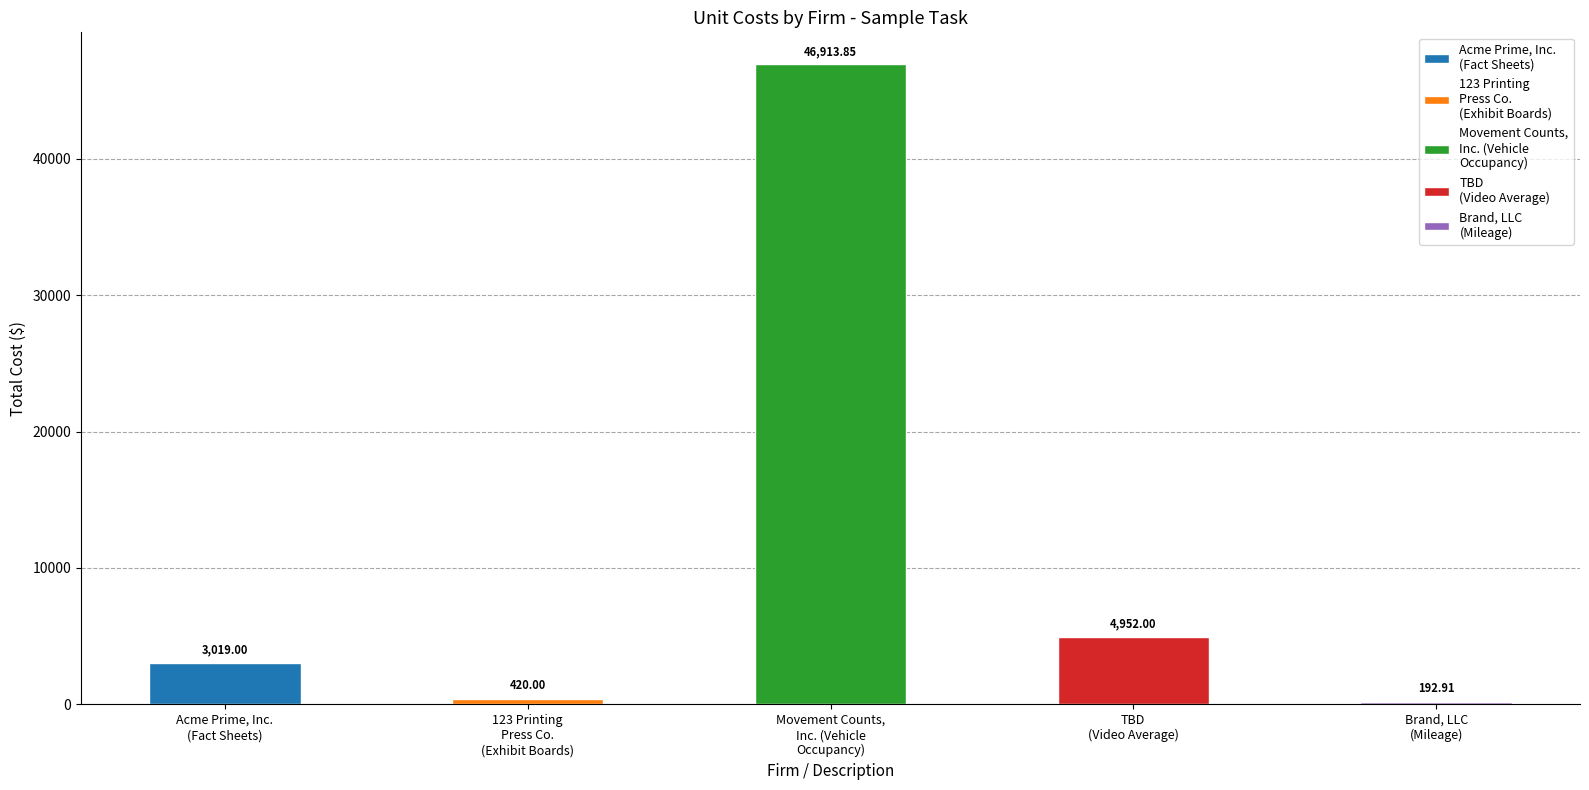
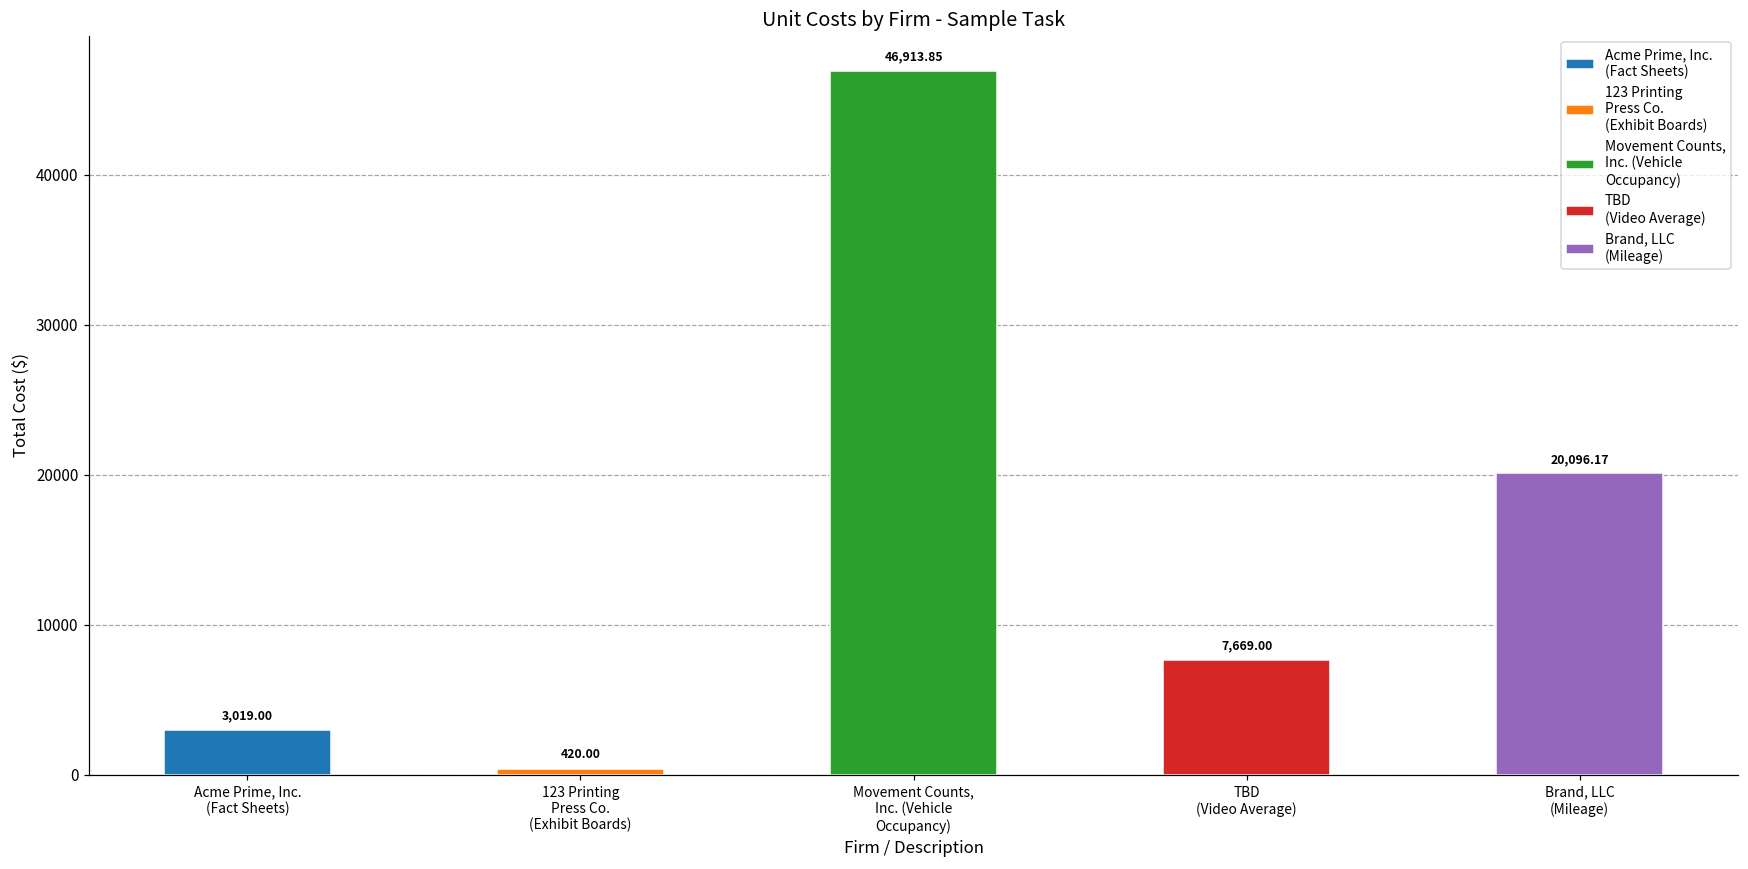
  {
    "Acme Prime, Inc. (Fact Sheets)": "3,019.00",
    "123 Printing Press Co. (Exhibit Boards)": "420.00",
    "Movement Counts, Inc. (Vehicle Occupancy)": "46,913.85",
-   "TBD (Video Average)": "4,952.00",
-   "Brand, LLC (Mileage)": "192.91"
+   "TBD (Video Average)": "7,669.00",
+   "Brand, LLC (Mileage)": "20,096.17"
  }
